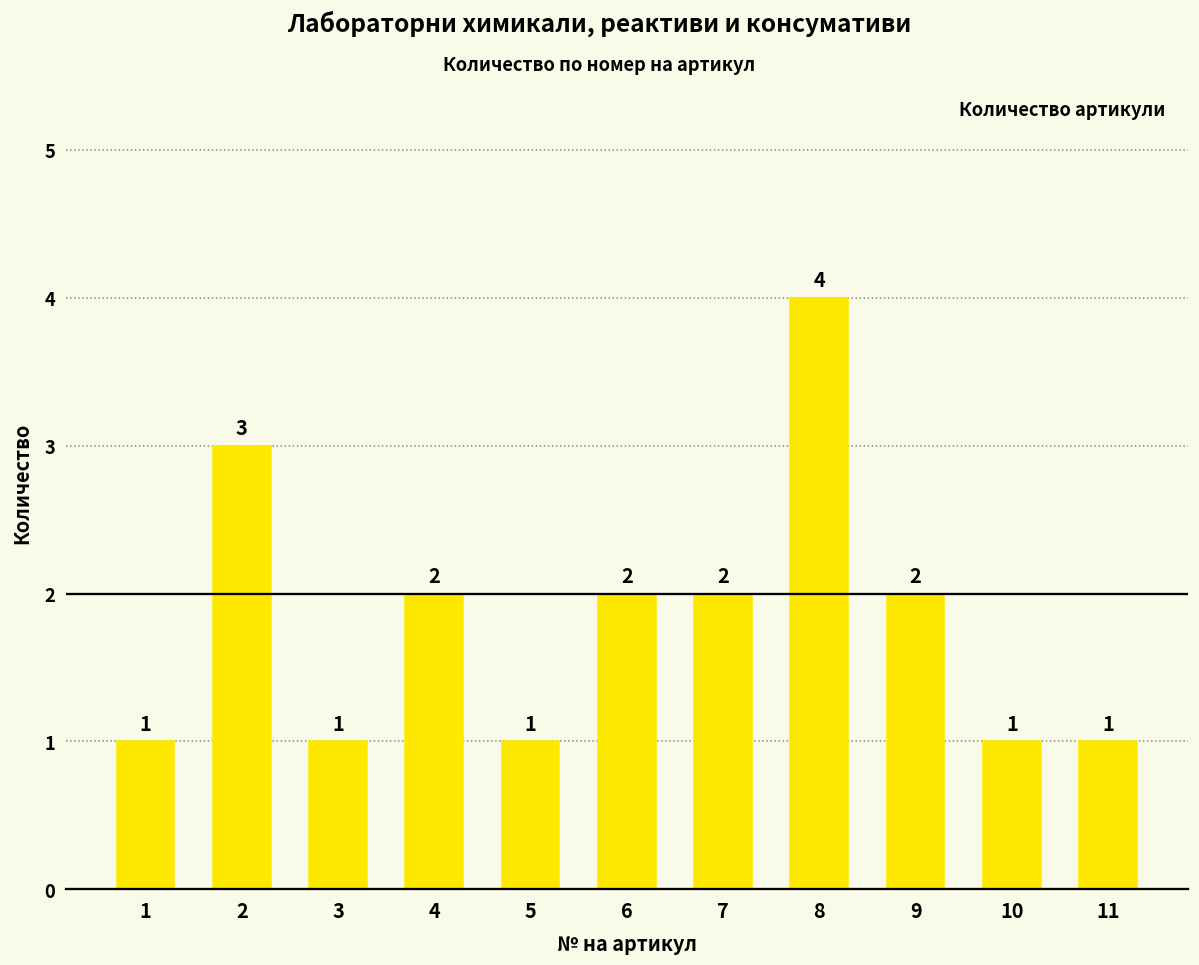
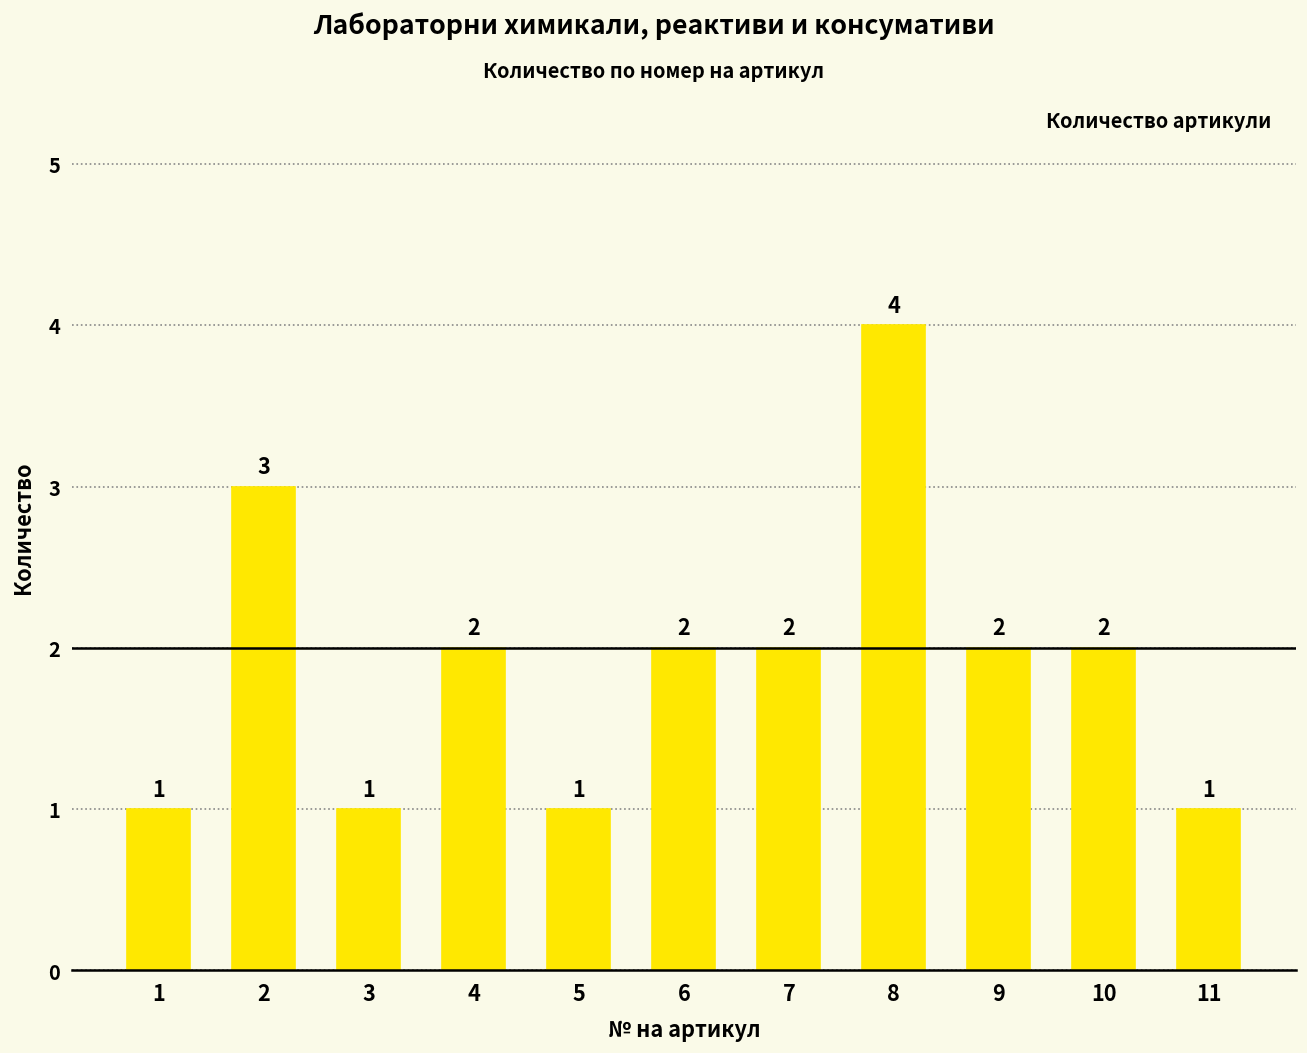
  {
    "1": 1,
    "2": 3,
    "3": 1,
    "4": 2,
    "5": 1,
    "6": 2,
    "7": 2,
    "8": 4,
    "9": 2,
-   "10": 1,
+   "10": 2,
    "11": 1
  }
